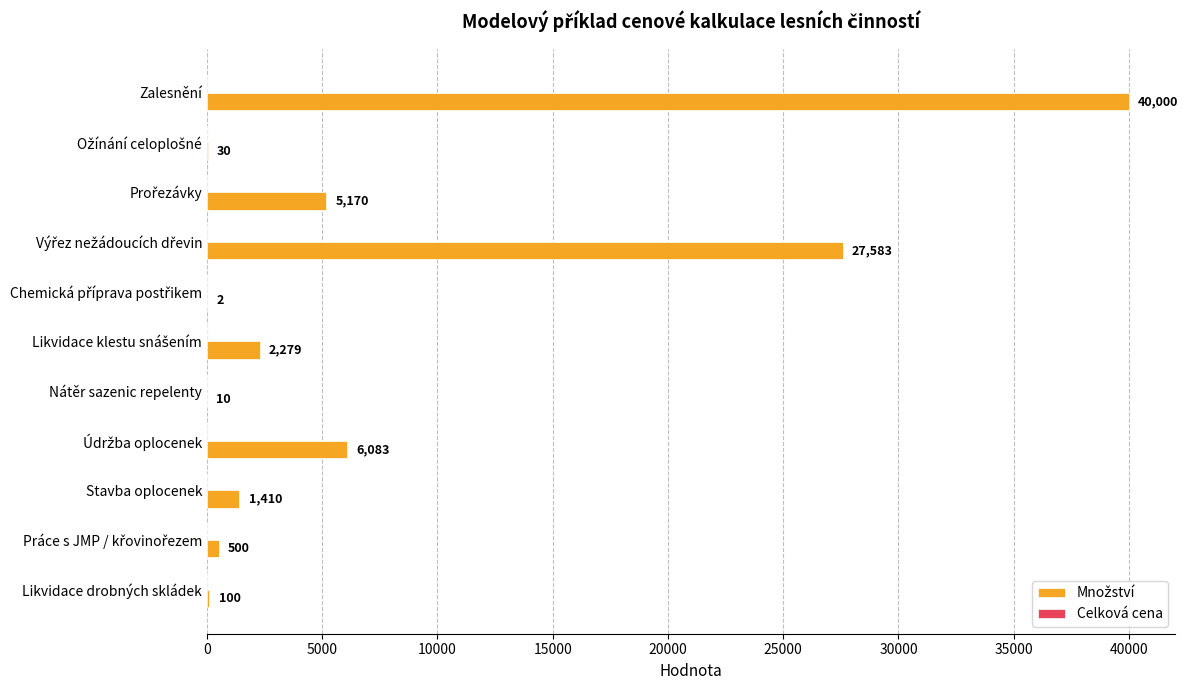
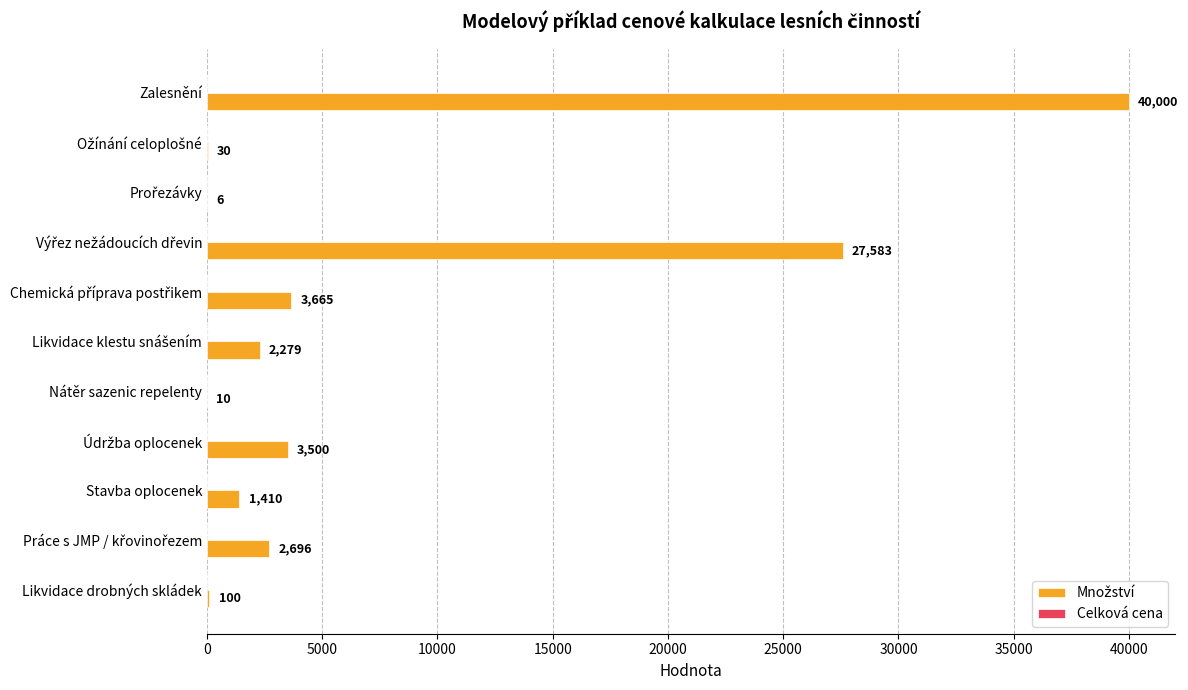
  {
    "Množství": {
      "Zalesnění": "40,000",
      "Ožínání celoplošné": "30",
-     "Prořezávky": "5,170",
+     "Prořezávky": "6",
      "Výřez nežádoucích dřevin": "27,583",
-     "Chemická příprava postřikem": "2",
+     "Chemická příprava postřikem": "3,665",
      "Likvidace klestu snášením": "2,279",
      "Nátěr sazenic repelenty": "10",
-     "Údržba oplocenek": "6,083",
+     "Údržba oplocenek": "3,500",
      "Stavba oplocenek": "1,410",
-     "Práce s JMP / křovinořezem": "500",
+     "Práce s JMP / křovinořezem": "2,696",
      "Likvidace drobných skládek": "100"
    },
    "Celková cena": {
      "Zalesnění": "0",
      "Ožínání celoplošné": "0",
      "Prořezávky": "0",
      "Výřez nežádoucích dřevin": "0",
      "Chemická příprava postřikem": "0",
      "Likvidace klestu snášením": "0",
      "Nátěr sazenic repelenty": "0",
      "Údržba oplocenek": "0",
      "Stavba oplocenek": "0",
      "Práce s JMP / křovinořezem": "0",
      "Likvidace drobných skládek": "0"
    }
  }
